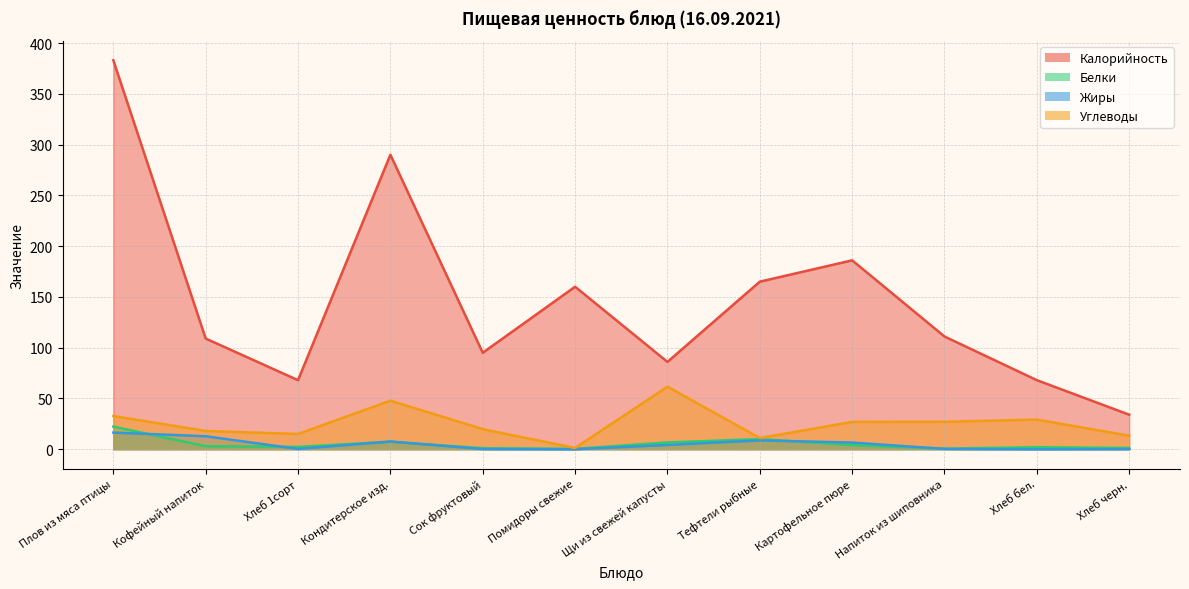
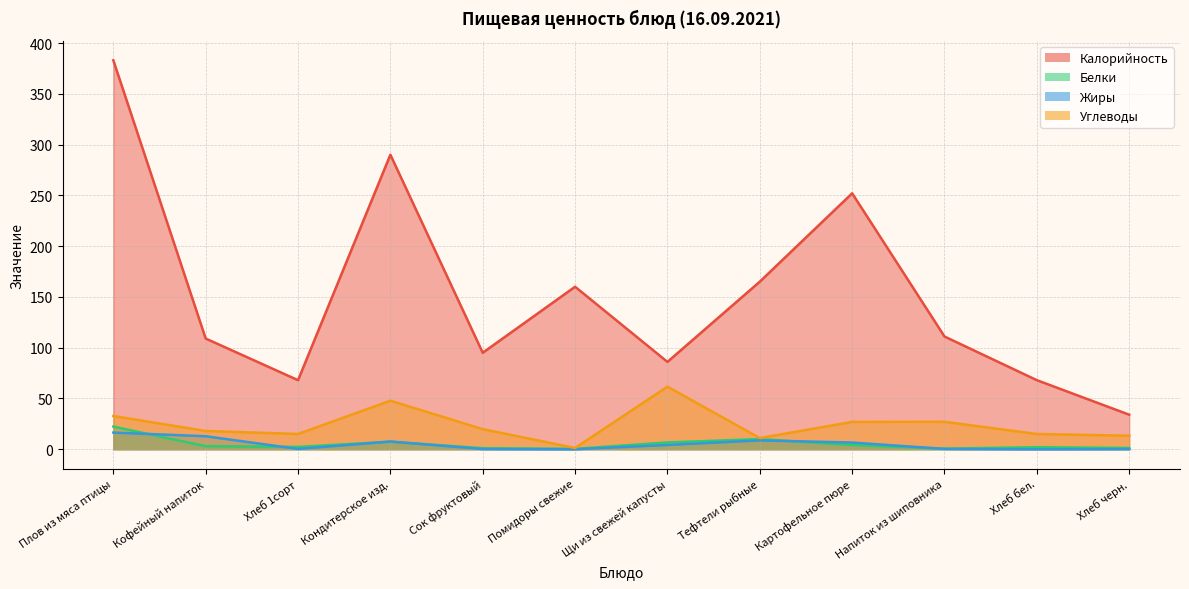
  {
    "Калорийность": {
      "Плов из мяса птицы": 383,
      "Кофейный напиток": 109,
      "Хлеб 1сорт": 68,
      "Кондитерское изд.": 290,
      "Сок фруктовый": 95,
      "Помидоры свежие": 160,
      "Щи из свежей капусты": 86,
      "Тефтели рыбные": 165,
-     "Картофельное пюре": 186,
+     "Картофельное пюре": 252,
      "Напиток из шиповника": 111,
      "Хлеб бел.": 68,
      "Хлеб черн.": 34
    },
    "Белки": {
      "Плов из мяса птицы": 22,
      "Кофейный напиток": 3,
      "Щи из свежей капусты": 7,
      "Картофельное пюре": 4
    },
    "Жиры": {
      "Плов из мяса птицы": 16,
      "Кофейный напиток": 13,
      "Щи из свежей капусты": 4,
      "Картофельное пюре": 7
    },
    "Углеводы": {
      "Плов из мяса птицы": 33,
      "Кофейный напиток": 18,
      "Хлеб 1сорт": 15,
      "Кондитерское изд.": 48,
      "Сок фруктовый": 20,
      "Щи из свежей капусты": 62,
      "Картофельное пюре": 27,
      "Напиток из шиповника": 27,
-     "Хлеб бел.": 29,
+     "Хлеб бел.": 15,
      "Хлеб черн.": 13
    }
  }
